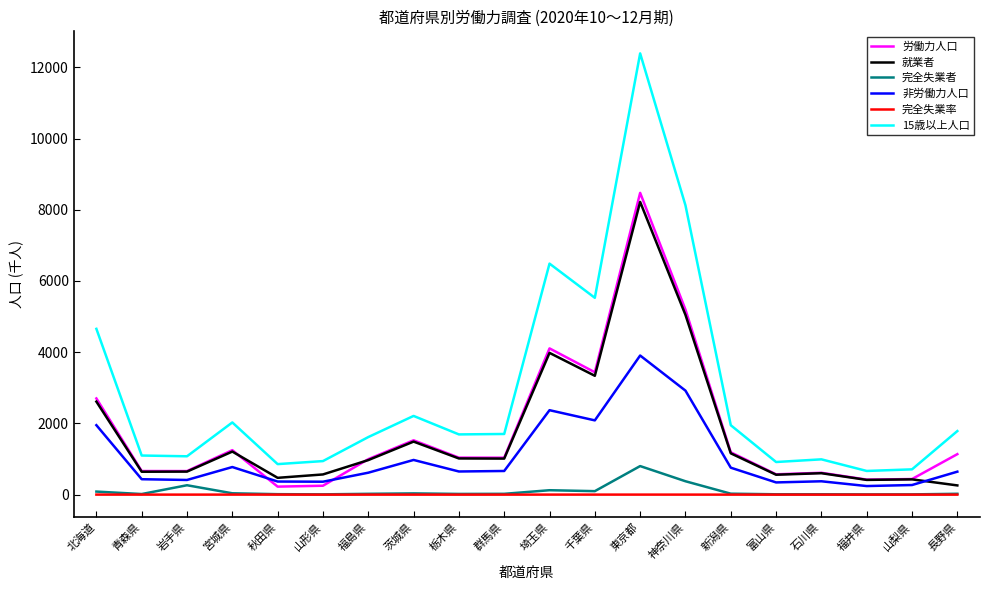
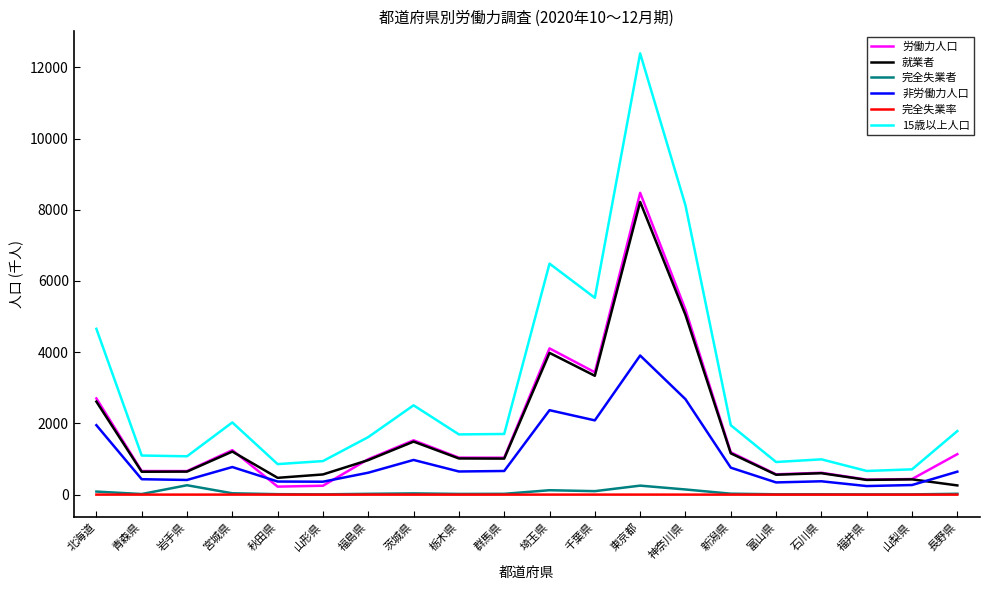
  {
    "労働力人口": {
      "北海道": 2700,
      "秋田県": 200,
      "山形県": 300,
      "埼玉県": 4100,
      "千葉県": 3400,
      "東京都": 8500,
      "神奈川県": 5200,
      "長野県": 1100
    },
    "就業者": {
      "北海道": 2600,
      "秋田県": 500,
      "山形県": 600,
      "埼玉県": 4000,
      "千葉県": 3300,
      "東京都": 8200,
      "神奈川県": 5000,
      "長野県": 300
    },
    "完全失業者": {
      "北海道": 100,
      "岩手県": 300,
      "埼玉県": 100,
      "千葉県": 100,
-     "東京都": 800,
-     "神奈川県": 400
+     "東京都": 300,
+     "神奈川県": 100
    },
    "非労働力人口": {
      "北海道": 2000,
      "青森県": 400,
      "岩手県": 400,
      "宮城県": 800,
      "秋田県": 400,
      "山形県": 400,
      "福島県": 600,
      "茨城県": 1000,
      "栃木県": 700,
      "群馬県": 700,
      "埼玉県": 2400,
      "千葉県": 2100,
      "東京都": 3900,
-     "神奈川県": 2900,
+     "神奈川県": 2700,
      "新潟県": 800,
      "富山県": 300,
      "石川県": 400,
      "福井県": 200,
      "山梨県": 300,
      "長野県": 600
    },
    "完全失業率": {
      "北海道": 0,
      "岩手県": 0,
      "埼玉県": 0,
      "千葉県": 0,
      "東京都": 0,
      "神奈川県": 0
    },
    "15歳以上人口": {
      "北海道": 4700,
      "青森県": 1100,
      "岩手県": 1100,
      "宮城県": 2000,
      "秋田県": 900,
      "山形県": 900,
      "福島県": 1600,
-     "茨城県": 2200,
+     "茨城県": 2500,
      "栃木県": 1700,
      "群馬県": 1700,
      "埼玉県": 6500,
      "千葉県": 5500,
      "東京都": 12400,
      "神奈川県": 8100,
      "新潟県": 2000,
      "富山県": 900,
      "石川県": 1000,
      "福井県": 700,
      "山梨県": 700,
      "長野県": 1800
    }
  }
